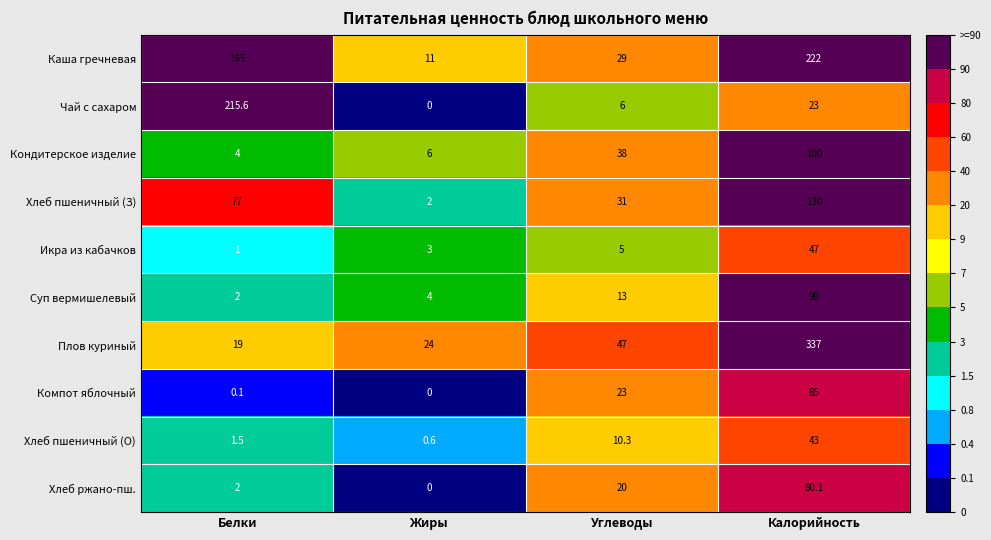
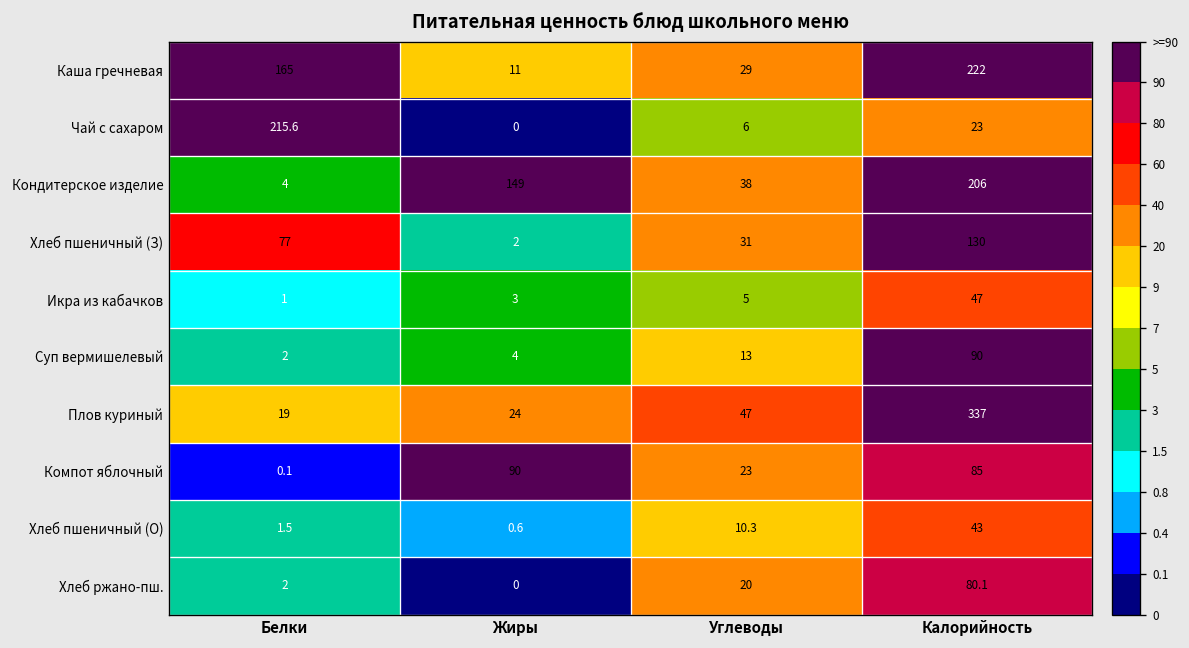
  {
    "Каша гречневая": {
      "Белки": 165,
      "Жиры": 11,
      "Углеводы": 29,
      "Калорийность": 222
    },
    "Чай с сахаром": {
      "Белки": 215.6,
      "Жиры": 0,
      "Углеводы": 6,
      "Калорийность": 23
    },
    "Кондитерское изделие": {
      "Белки": 4,
-     "Жиры": 6,
+     "Жиры": 149,
      "Углеводы": 38,
-     "Калорийность": 100
+     "Калорийность": 206
    },
    "Хлеб пшеничный (З)": {
      "Белки": 77,
      "Жиры": 2,
      "Углеводы": 31,
      "Калорийность": 130
    },
    "Икра из кабачков": {
      "Белки": 1,
      "Жиры": 3,
      "Углеводы": 5,
      "Калорийность": 47
    },
    "Суп вермишелевый": {
      "Белки": 2,
      "Жиры": 4,
      "Углеводы": 13,
      "Калорийность": 90
    },
    "Плов куриный": {
      "Белки": 19,
      "Жиры": 24,
      "Углеводы": 47,
      "Калорийность": 337
    },
    "Компот яблочный": {
      "Белки": 0.1,
-     "Жиры": 0,
+     "Жиры": 90,
      "Углеводы": 23,
      "Калорийность": 85
    },
    "Хлеб пшеничный (О)": {
      "Белки": 1.5,
      "Жиры": 0.6,
      "Углеводы": 10.3,
      "Калорийность": 43
    },
    "Хлеб ржано-пш.": {
      "Белки": 2,
      "Жиры": 0,
      "Углеводы": 20,
      "Калорийность": 80.1
    }
  }
